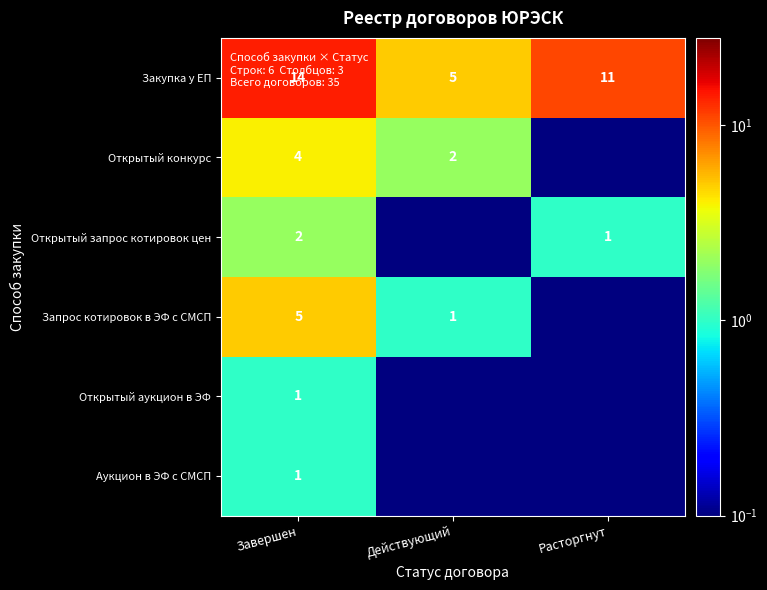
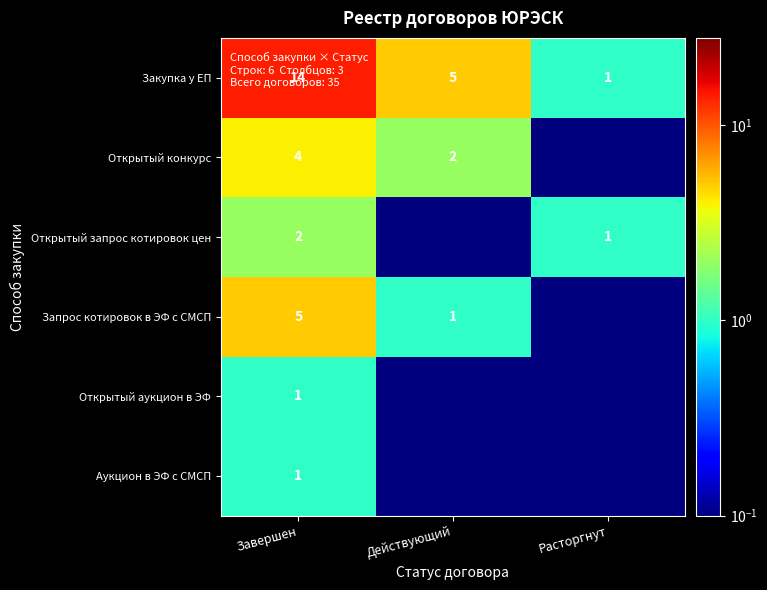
  {
    "Закупка у ЕП": {
      "Действующий": 5,
-     "Расторгнут": 11
+     "Расторгнут": 1
    },
    "Открытый конкурс": {
      "Завершен": 4,
      "Действующий": 2
    },
    "Открытый запрос котировок цен": {
      "Завершен": 2,
      "Расторгнут": 1
    },
    "Запрос котировок в ЭФ с СМСП": {
      "Завершен": 5,
      "Действующий": 1
    },
    "Открытый аукцион в ЭФ": {
      "Завершен": 1
    },
    "Аукцион в ЭФ с СМСП": {
      "Завершен": 1
    }
  }
